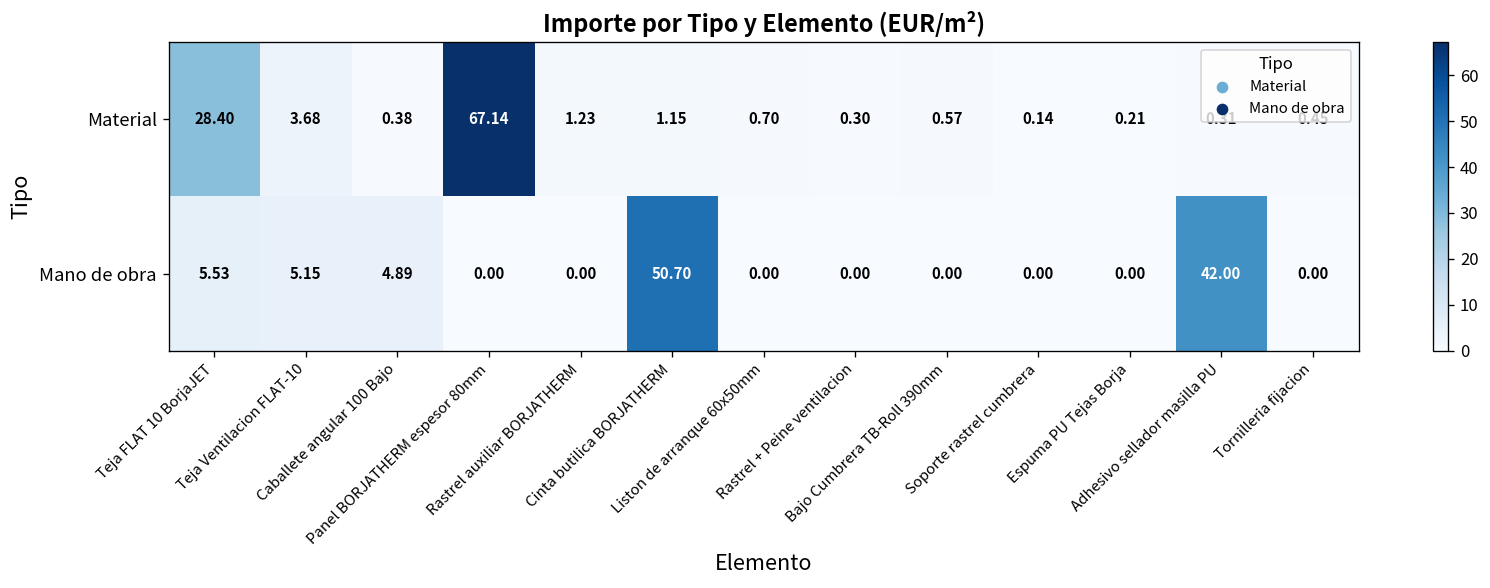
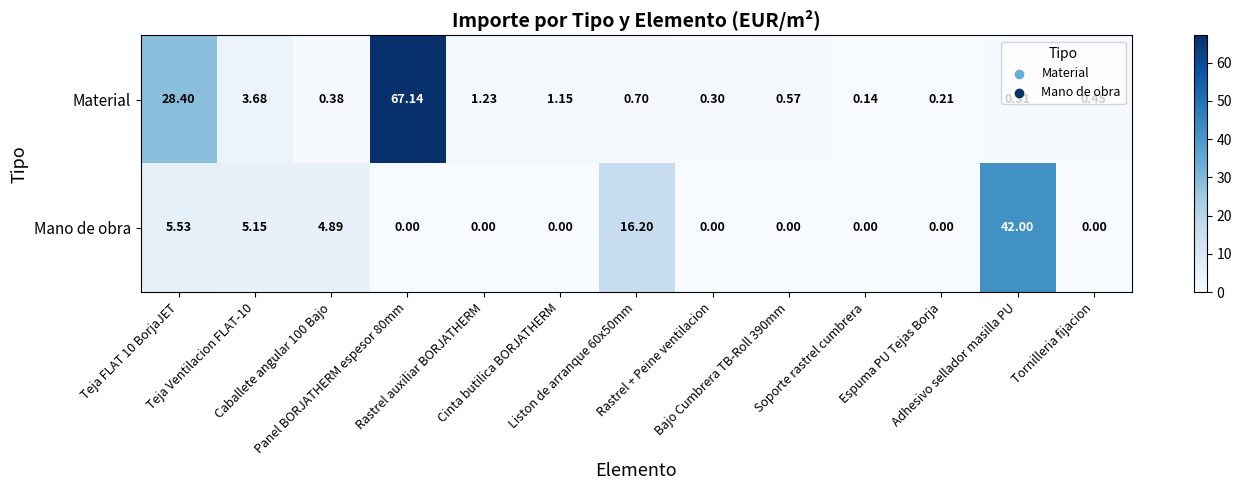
  {
    "Material": {
      "Teja FLAT 10 BorjaJET": 28.40,
      "Teja Ventilacion FLAT-10": 3.68,
      "Caballete angular 100 Bajo": 0.38,
      "Panel BORJATHERM espesor 80mm": 67.14,
      "Rastrel auxiliar BORJATHERM": 1.23,
      "Cinta butilica BORJATHERM": 1.15,
      "Liston de arranque 60x50mm": 0.70,
      "Rastrel + Peine ventilacion": 0.30,
      "Bajo Cumbrera TB-Roll 390mm": 0.57,
      "Soporte rastrel cumbrera": 0.14,
      "Espuma PU Tejas Borja": 0.21
    },
    "Mano de obra": {
      "Teja FLAT 10 BorjaJET": 5.53,
      "Teja Ventilacion FLAT-10": 5.15,
      "Caballete angular 100 Bajo": 4.89,
      "Panel BORJATHERM espesor 80mm": 0.00,
      "Rastrel auxiliar BORJATHERM": 0.00,
-     "Cinta butilica BORJATHERM": 50.70,
-     "Liston de arranque 60x50mm": 0.00,
+     "Cinta butilica BORJATHERM": 0.00,
+     "Liston de arranque 60x50mm": 16.20,
      "Rastrel + Peine ventilacion": 0.00,
      "Bajo Cumbrera TB-Roll 390mm": 0.00,
      "Soporte rastrel cumbrera": 0.00,
      "Espuma PU Tejas Borja": 0.00,
      "Adhesivo sellador masilla PU": 42.00,
      "Tornilleria fijacion": 0.00
    }
  }
